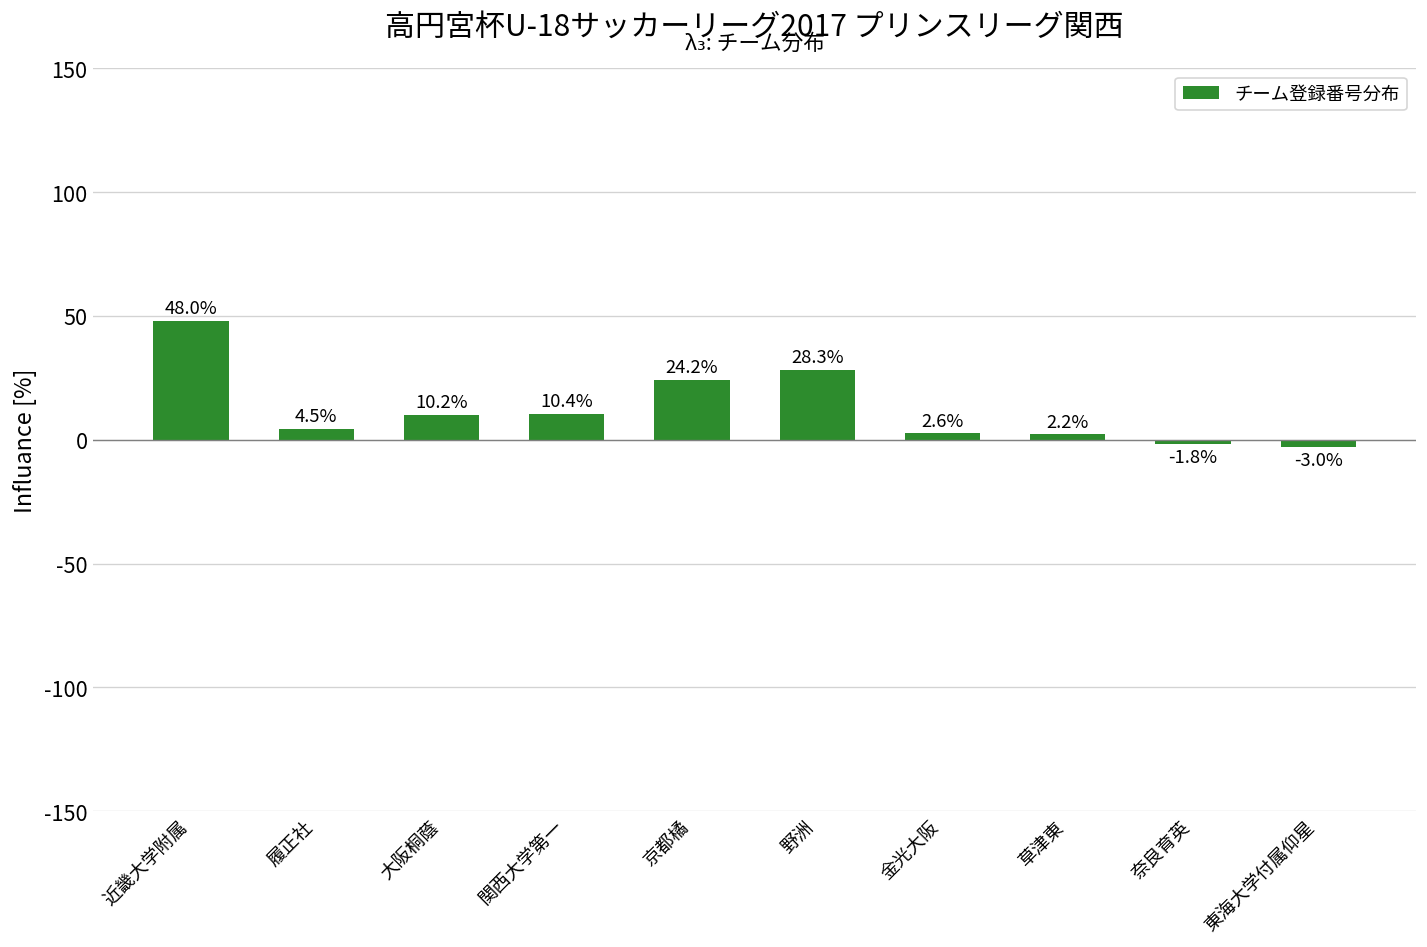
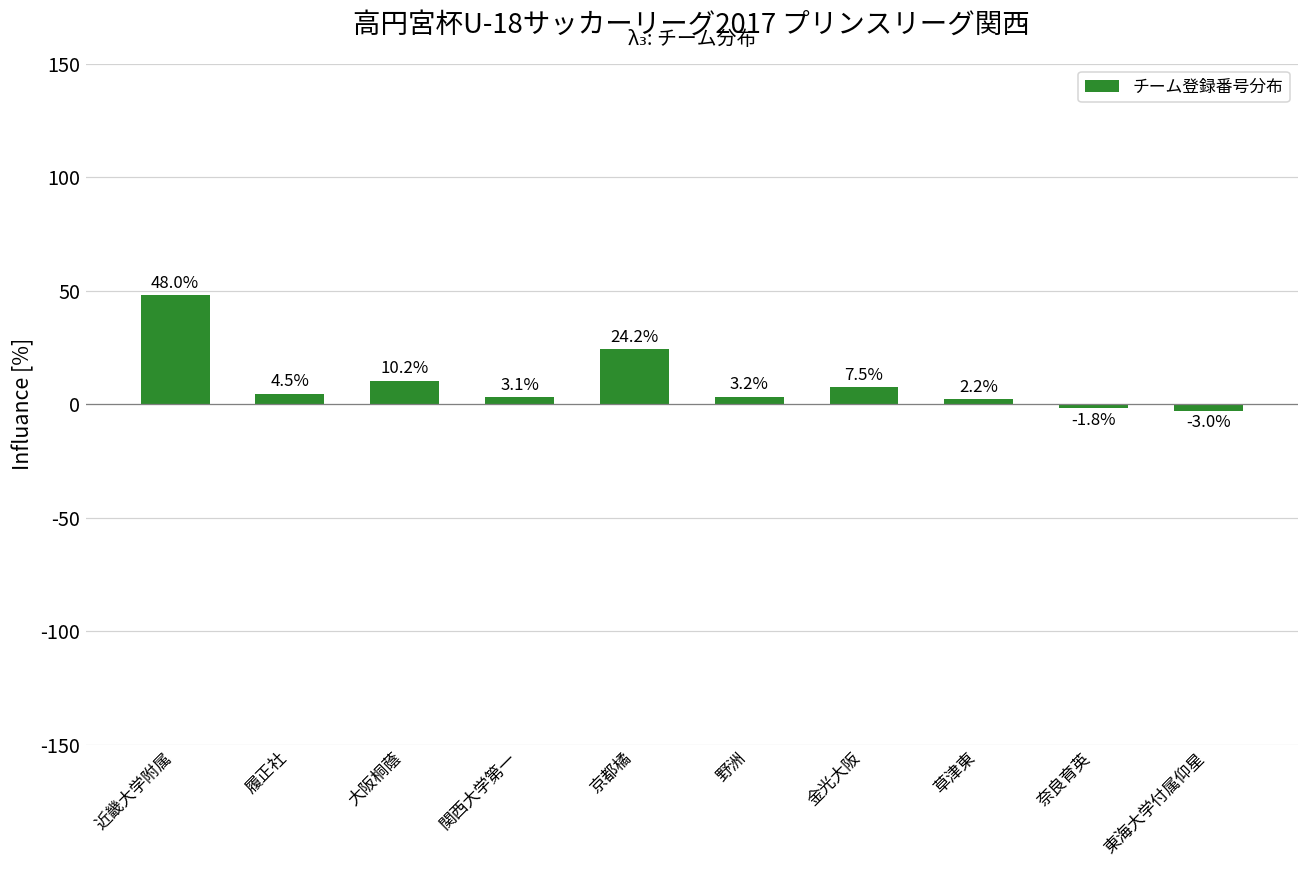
  {
    "近畿大学附属": "48.0%",
    "履正社": "4.5%",
    "大阪桐蔭": "10.2%",
-   "関西大学第一": "10.4%",
+   "関西大学第一": "3.1%",
    "京都橘": "24.2%",
-   "野洲": "28.3%",
-   "金光大阪": "2.6%",
+   "野洲": "3.2%",
+   "金光大阪": "7.5%",
    "草津東": "2.2%",
    "奈良育英": "-1.8%",
    "東海大学付属仰星": "-3.0%"
  }
